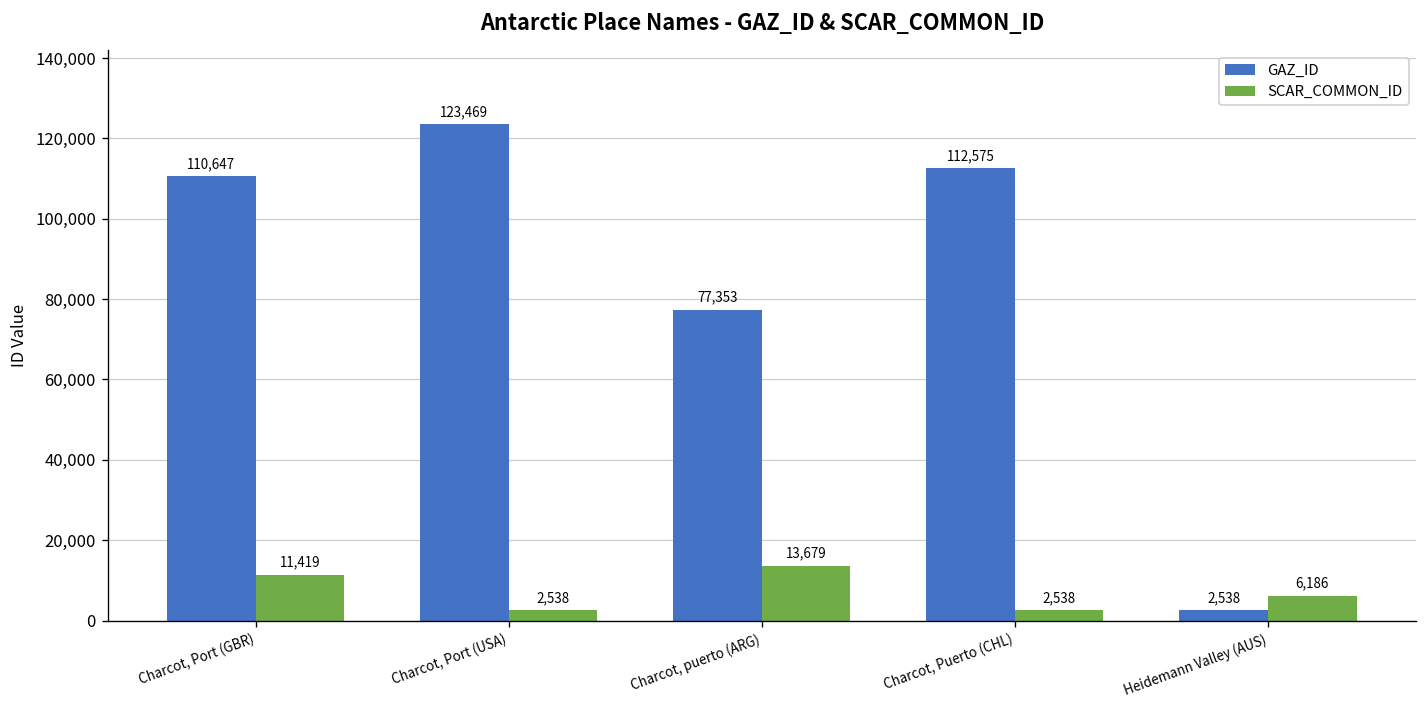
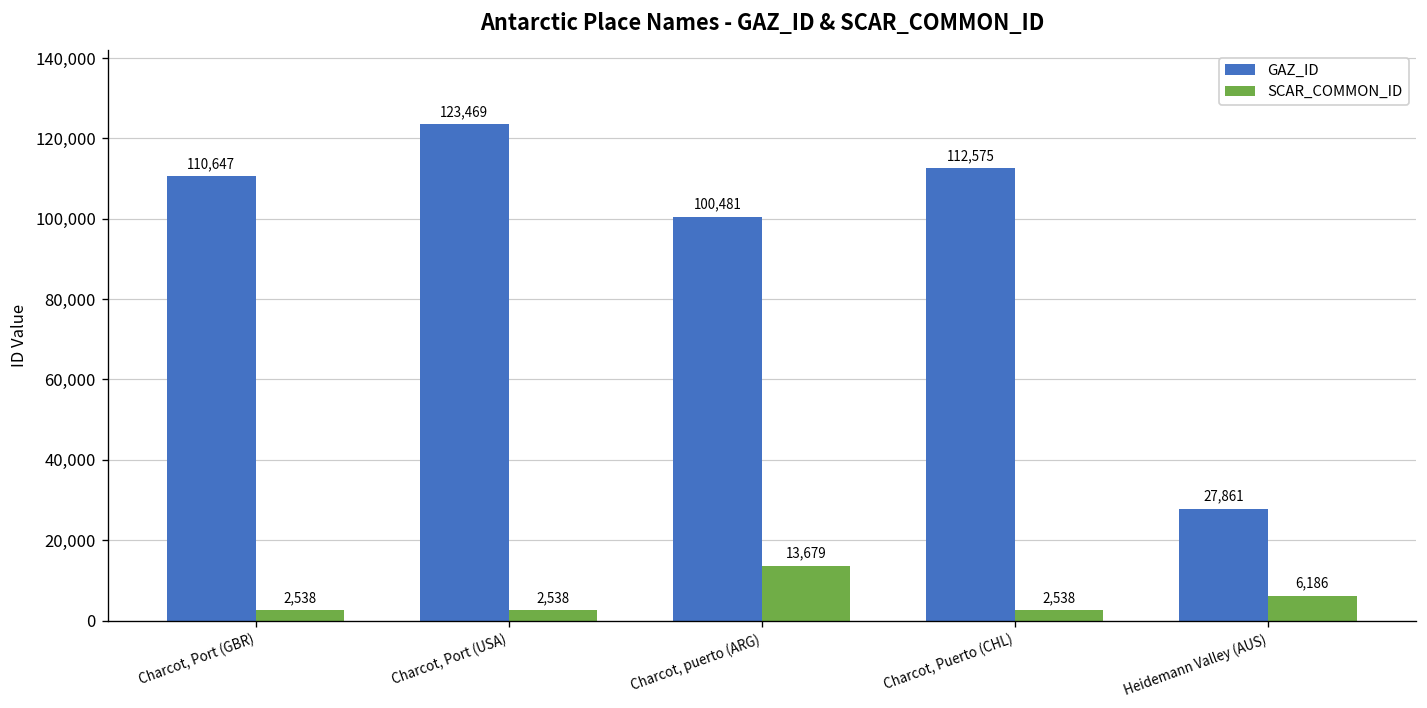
  {
    "GAZ_ID": {
      "Charcot, Port (GBR)": "110,647",
      "Charcot, Port (USA)": "123,469",
-     "Charcot, puerto (ARG)": "77,353",
+     "Charcot, puerto (ARG)": "100,481",
      "Charcot, Puerto (CHL)": "112,575",
-     "Heidemann Valley (AUS)": "2,538"
+     "Heidemann Valley (AUS)": "27,861"
    },
    "SCAR_COMMON_ID": {
-     "Charcot, Port (GBR)": "11,419",
+     "Charcot, Port (GBR)": "2,538",
      "Charcot, Port (USA)": "2,538",
      "Charcot, puerto (ARG)": "13,679",
      "Charcot, Puerto (CHL)": "2,538",
      "Heidemann Valley (AUS)": "6,186"
    }
  }
